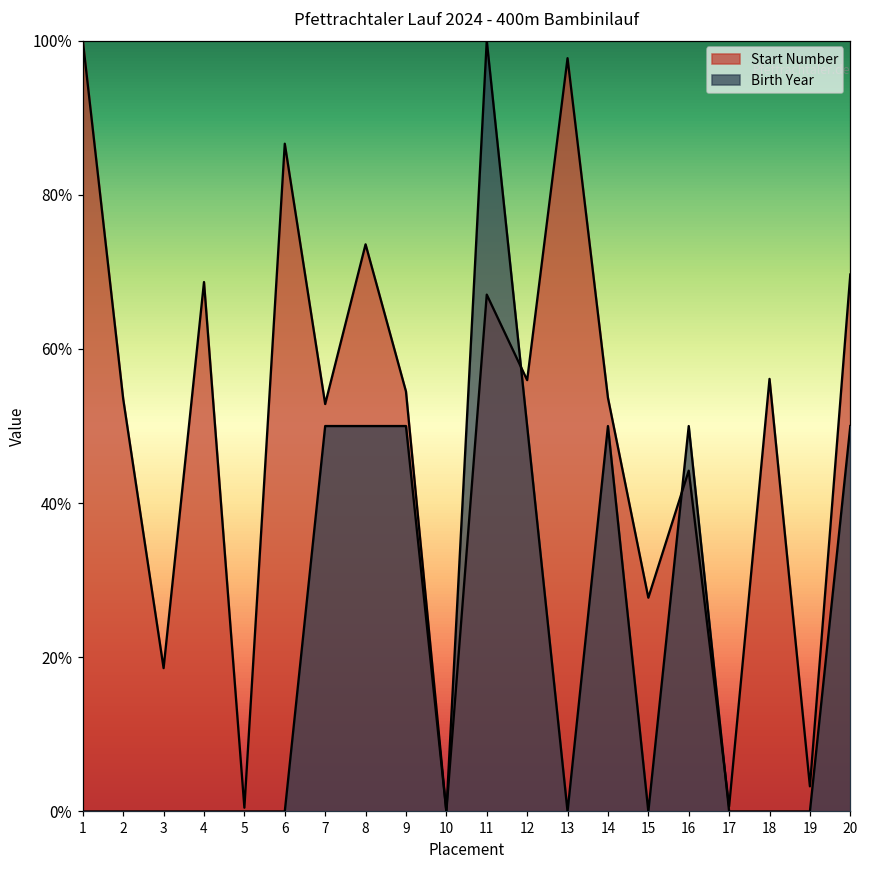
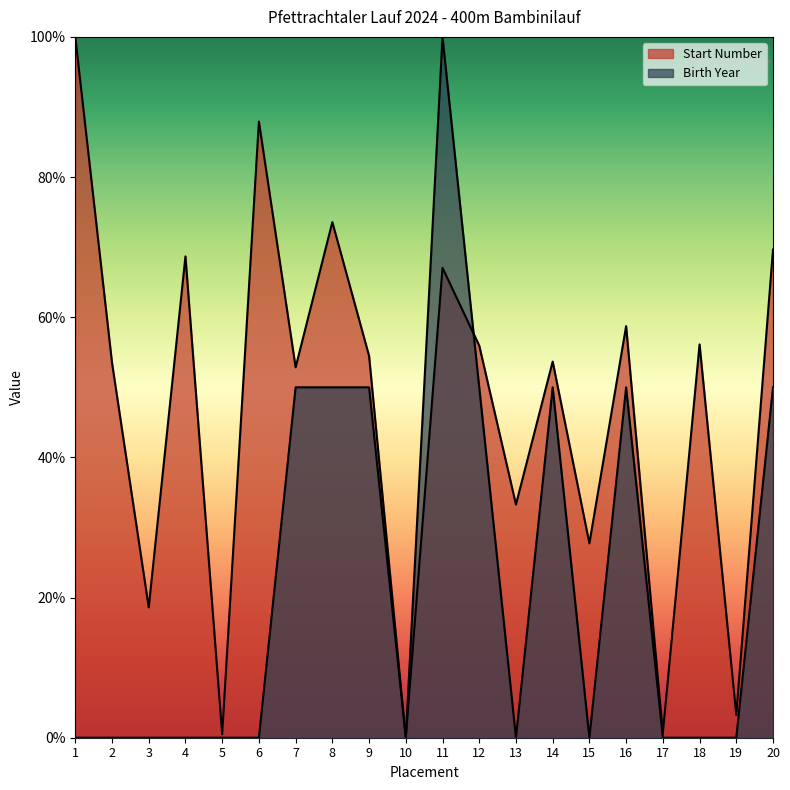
  {
    "Start Number": {
      "1": "100%",
      "2": "54%",
      "3": "19%",
      "4": "69%",
      "5": "0%",
-     "6": "87%",
+     "6": "88%",
      "7": "53%",
      "8": "74%",
      "9": "54%",
      "11": "67%",
      "12": "56%",
-     "13": "98%",
+     "13": "33%",
      "14": "54%",
      "15": "28%",
-     "16": "44%",
+     "16": "59%",
      "17": "1%",
      "18": "56%",
      "19": "3%",
      "20": "70%"
    },
    "Birth Year": {
      "1": "0%",
      "2": "0%",
      "3": "0%",
      "4": "0%",
      "5": "0%",
      "6": "0%",
      "7": "50%",
      "8": "50%",
      "9": "50%",
      "11": "100%",
      "12": "50%",
      "13": "0%",
      "14": "50%",
      "15": "0%",
      "16": "50%",
      "17": "0%",
      "18": "0%",
      "19": "0%",
      "20": "50%"
    }
  }
